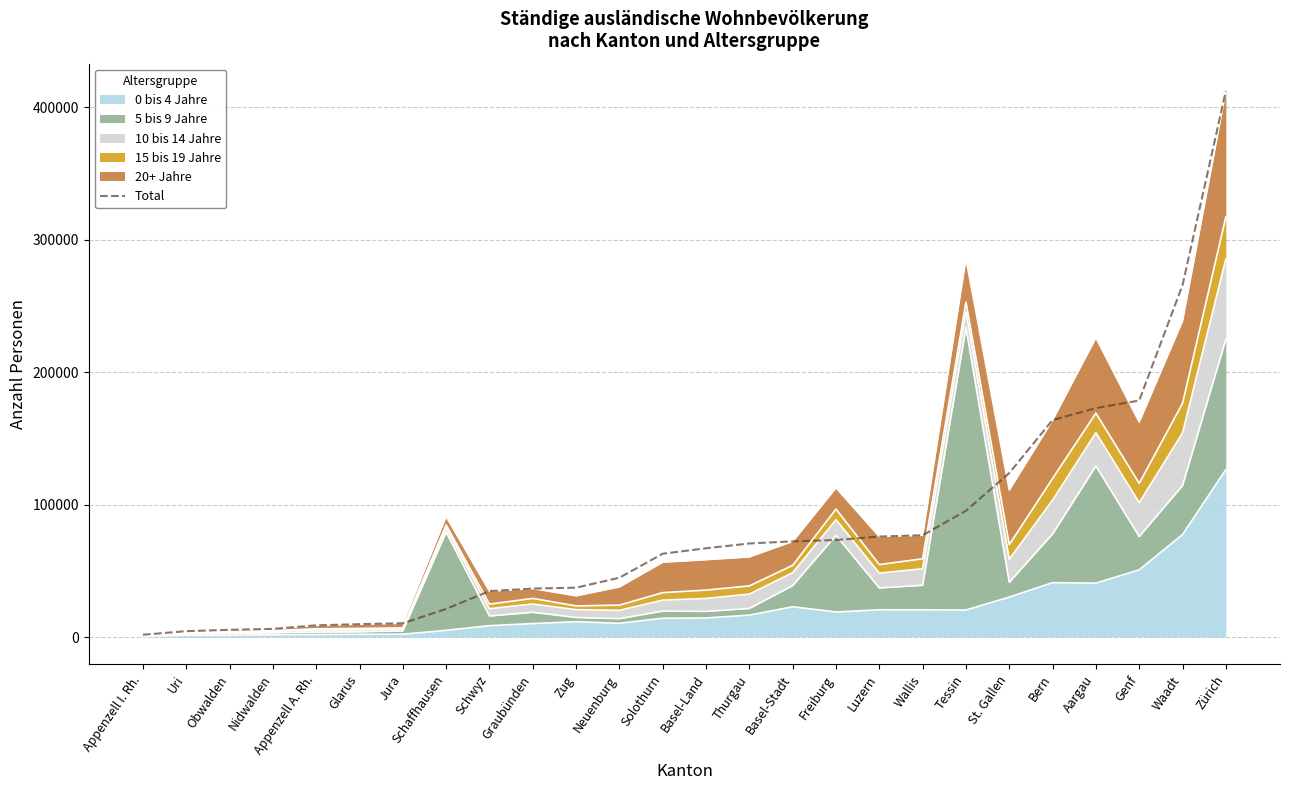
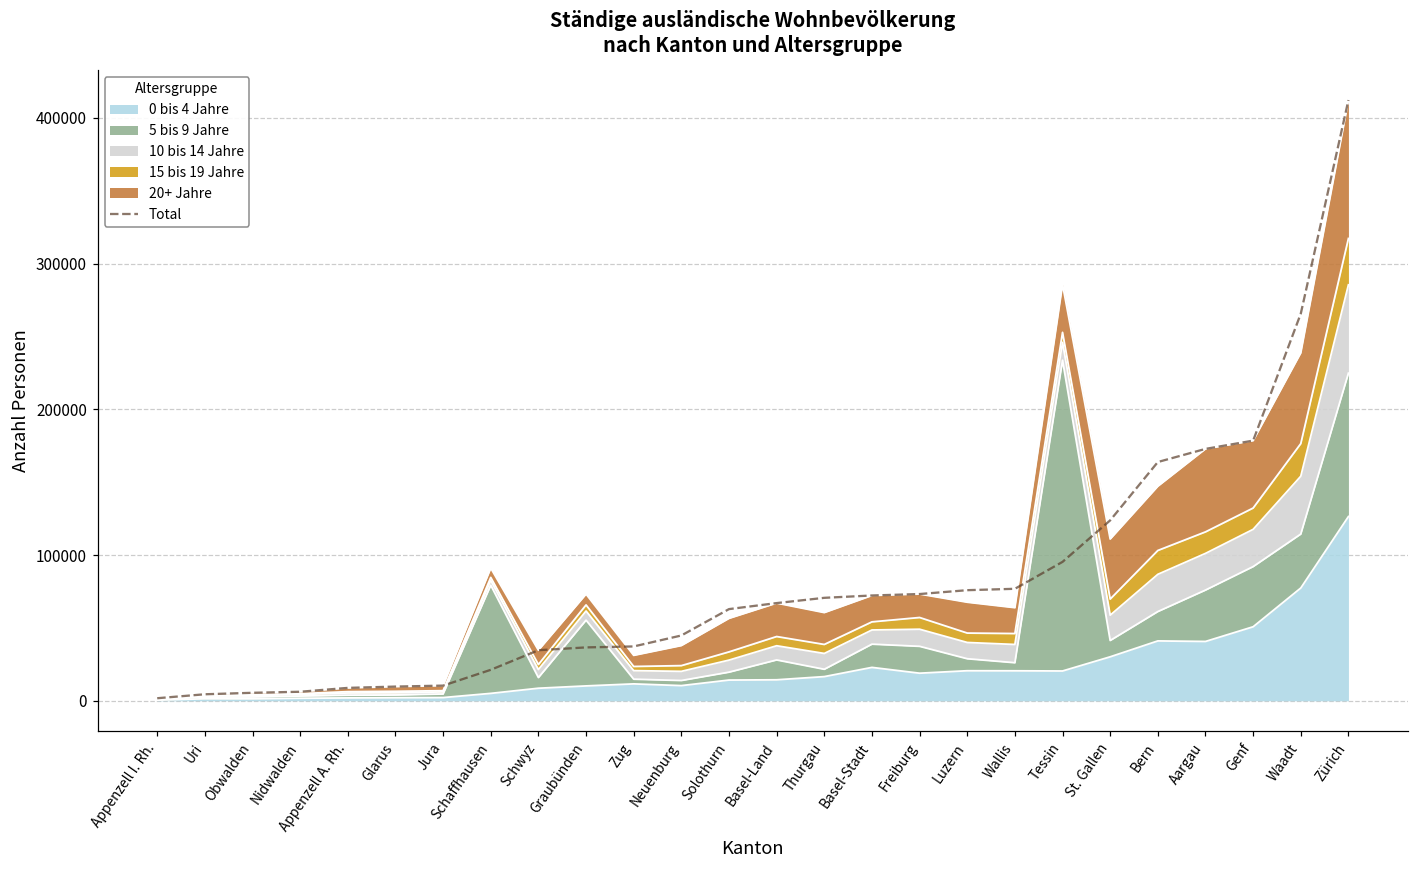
  {
    "5 bis 9 Jahre": {
      "Schaffhausen": 74000,
      "Schwyz": 7000,
-     "Graubünden": 9000,
+     "Graubünden": 45000,
      "Zug": 3000,
      "Neuenburg": 4000,
      "Solothurn": 5000,
-     "Basel-Land": 5000,
+     "Basel-Land": 14000,
      "Thurgau": 5000,
      "Basel-Stadt": 16000,
-     "Freiburg": 58000,
-     "Luzern": 16000,
-     "Wallis": 19000,
+     "Freiburg": 18000,
+     "Luzern": 8000,
+     "Wallis": 6000,
      "Tessin": 213000,
      "St. Gallen": 11000,
-     "Bern": 37000,
-     "Aargau": 88000,
-     "Genf": 25000,
+     "Bern": 20000,
+     "Aargau": 35000,
+     "Genf": 41000,
      "Waadt": 37000,
      "Zürich": 98000
    },
    "Total": {
      "Schaffhausen": 21000,
      "Zug": 37000,
      "Neuenburg": 45000,
      "Solothurn": 63000,
      "Thurgau": 71000,
      "Tessin": 95000,
      "St. Gallen": 124000,
      "Waadt": 266000
    }
  }
